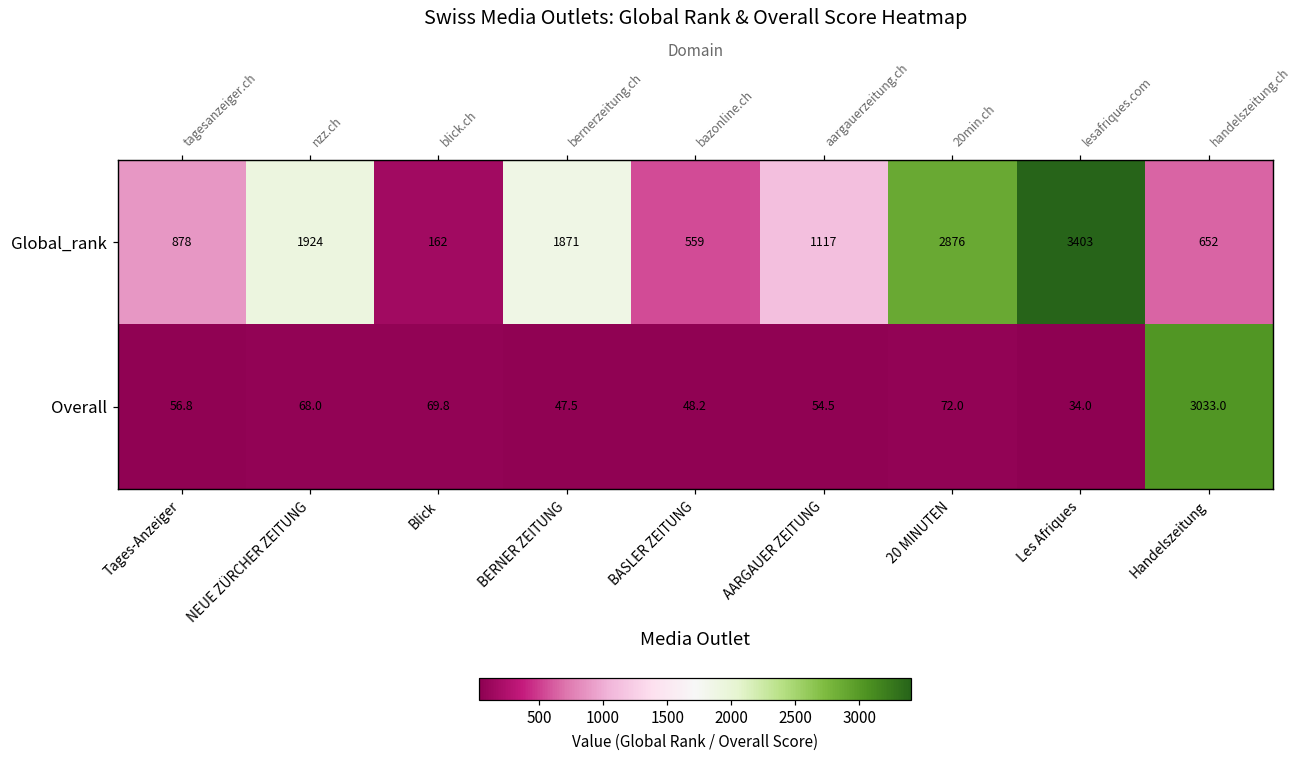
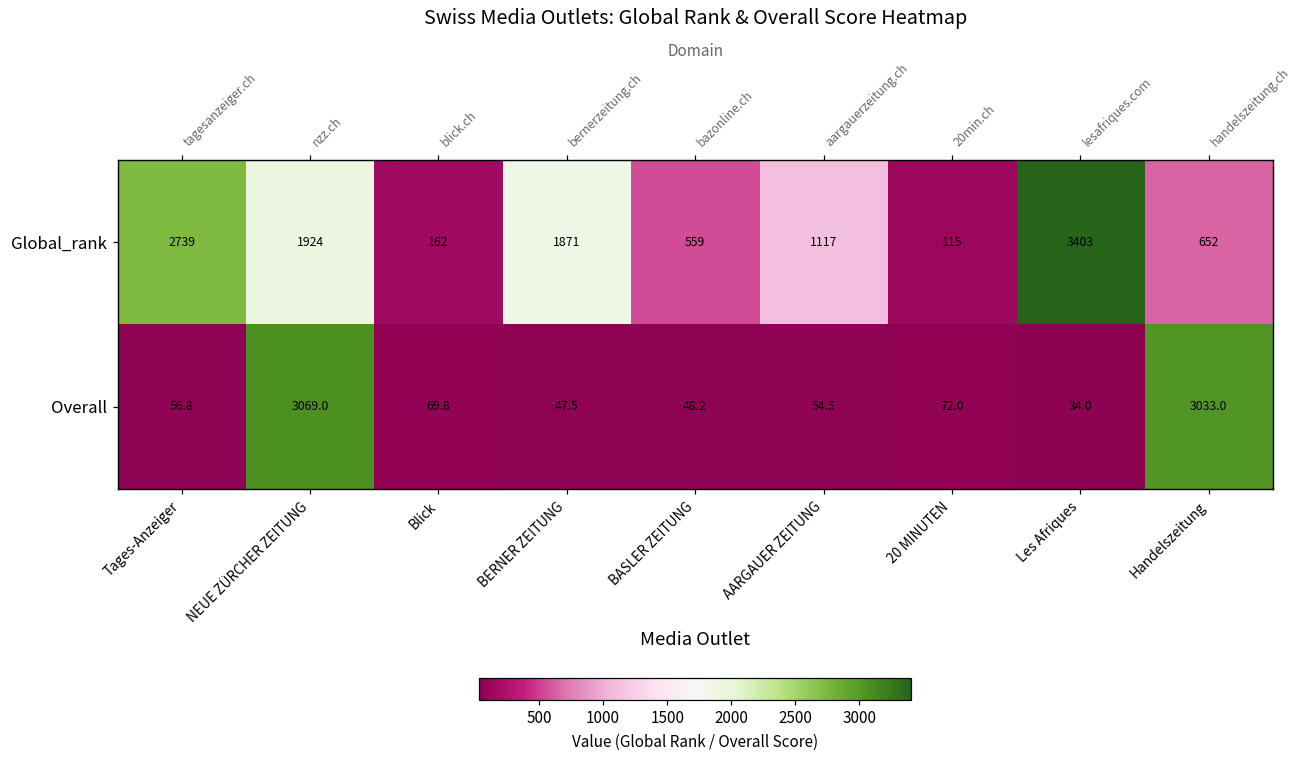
  {
    "Global_rank": {
-     "Tages-Anzeiger": 878,
+     "Tages-Anzeiger": 2739,
      "NEUE ZÜRCHER ZEITUNG": 1924,
      "Blick": 162,
      "BERNER ZEITUNG": 1871,
      "BASLER ZEITUNG": 559,
      "AARGAUER ZEITUNG": 1117,
-     "20 MINUTEN": 2876,
+     "20 MINUTEN": 115,
      "Les Afriques": 3403,
      "Handelszeitung": 652
    },
    "Overall": {
      "Tages-Anzeiger": 56.8,
-     "NEUE ZÜRCHER ZEITUNG": 68.0,
+     "NEUE ZÜRCHER ZEITUNG": 3069.0,
      "Blick": 69.8,
      "BERNER ZEITUNG": 47.5,
      "BASLER ZEITUNG": 48.2,
      "AARGAUER ZEITUNG": 54.5,
      "20 MINUTEN": 72.0,
      "Les Afriques": 34.0,
      "Handelszeitung": 3033.0
    }
  }
